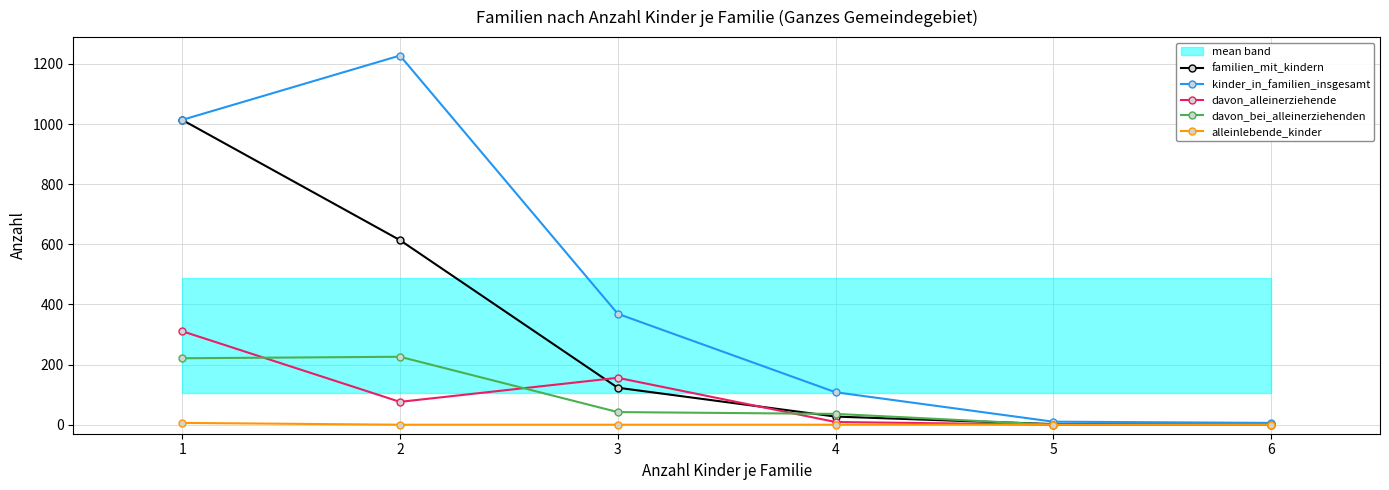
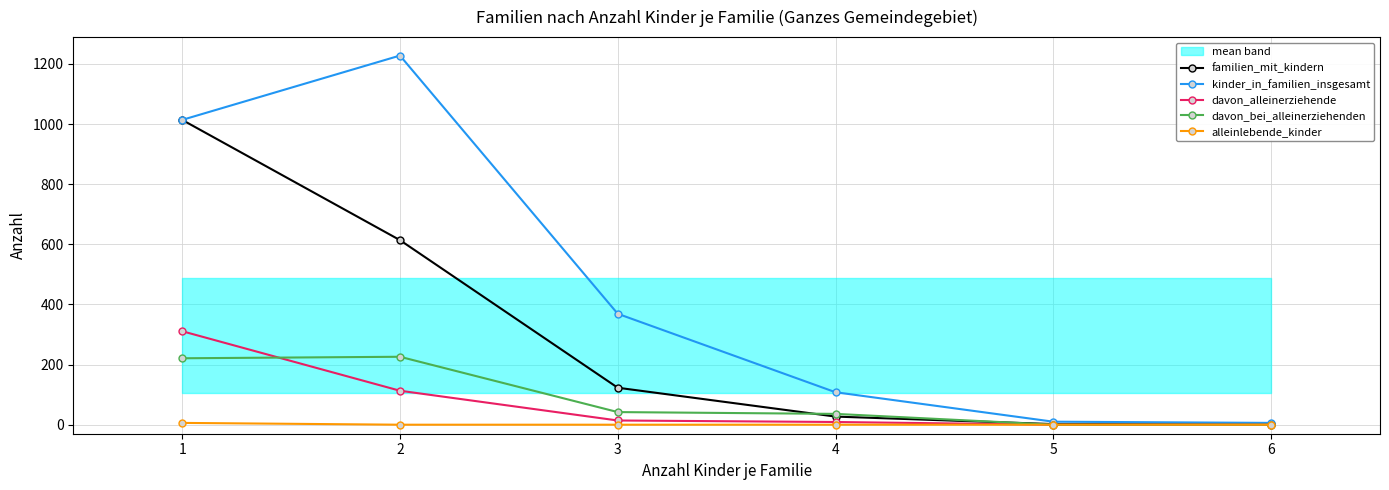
  {
    "mean band": {
      "1": 490,
      "2": 490,
      "3": 490,
      "4": 490,
      "5": 490,
      "6": 490
    },
    "familien_mit_kindern": {
      "2": 610,
      "3": 120,
      "4": 30
    },
    "kinder_in_familien_insgesamt": {
      "2": 1230,
      "3": 370,
      "4": 110
    },
    "davon_alleinerziehende": {
      "1": 310,
-     "2": 80,
-     "3": 160,
+     "2": 110,
+     "3": 10,
      "4": 10
    },
    "davon_bei_alleinerziehenden": {
      "1": 220,
      "2": 230,
      "3": 40,
      "4": 40
    },
    "alleinlebende_kinder": {
      "1": 10,
      "2": 0,
      "3": 0,
      "4": 0
    }
  }
